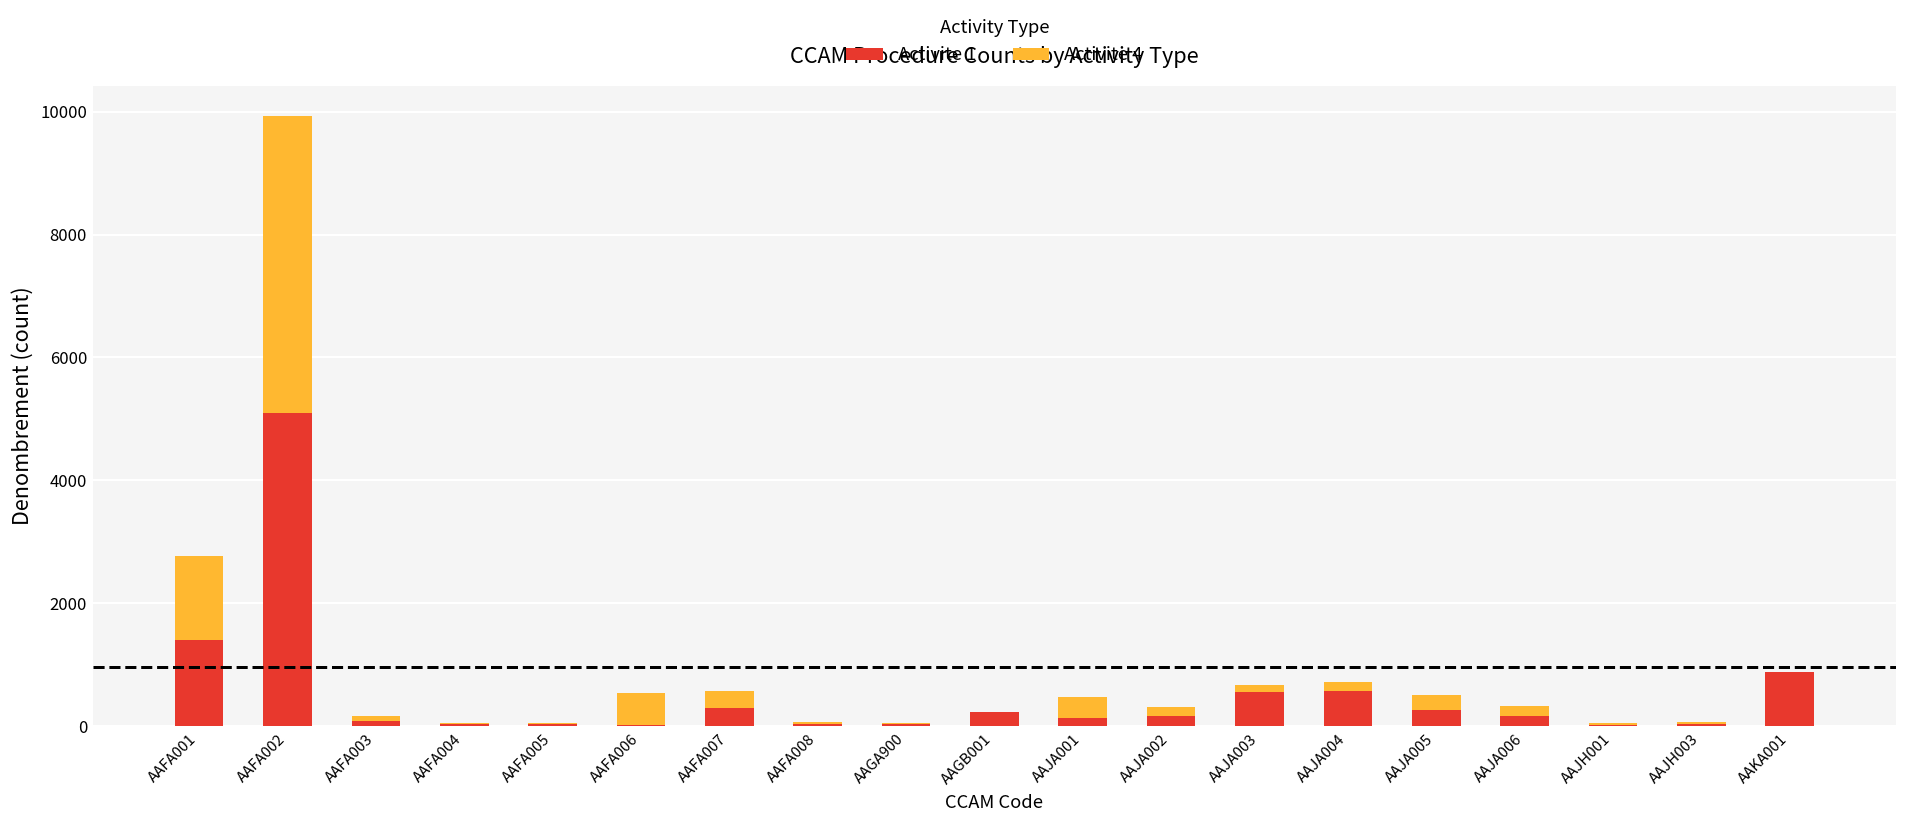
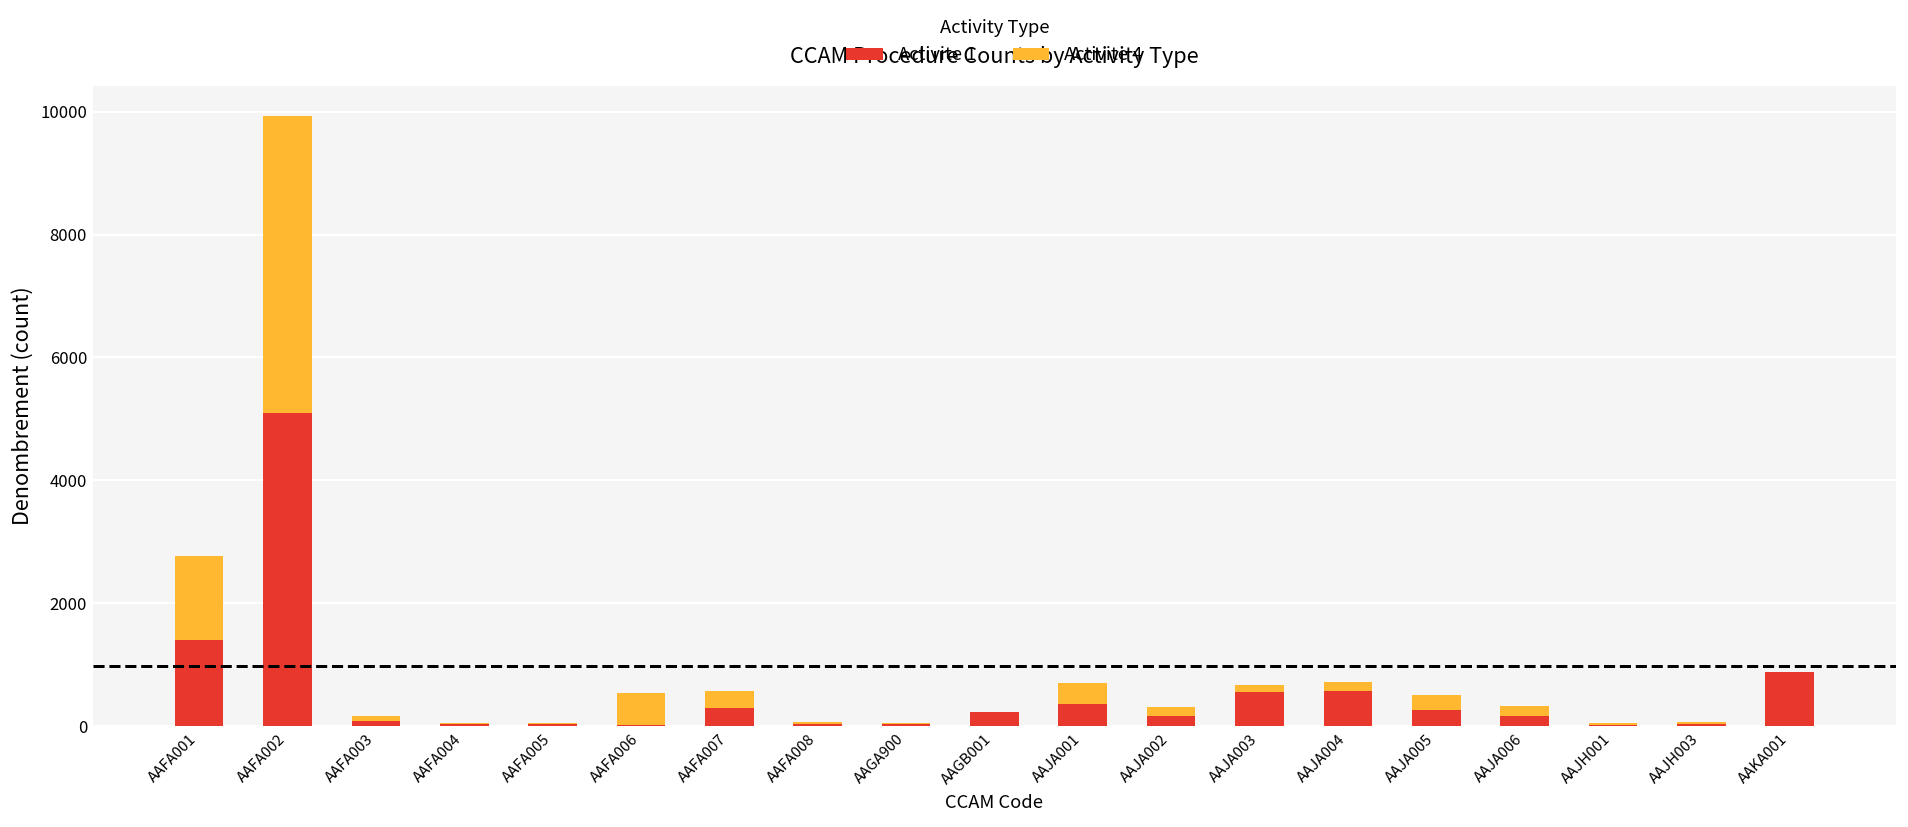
  {
    "Activite 1": {
      "AAFA001": 1400,
      "AAFA002": 5100,
      "AAFA003": 100,
      "AAFA007": 300,
      "AAGB001": 200,
-     "AAJA001": 100,
+     "AAJA001": 400,
      "AAJA002": 200,
      "AAJA003": 600,
      "AAJA004": 600,
      "AAJA005": 300,
      "AAJA006": 200,
      "AAKA001": 900
    },
    "Activite 4": {
      "AAFA001": 1400,
      "AAFA002": 4800,
      "AAFA003": 100,
      "AAFA006": 500,
      "AAFA007": 300,
      "AAGB001": 0,
      "AAJA001": 300,
      "AAJA002": 100,
      "AAJA003": 100,
      "AAJA004": 100,
      "AAJA005": 200,
      "AAJA006": 200,
      "AAKA001": 0
    }
  }
